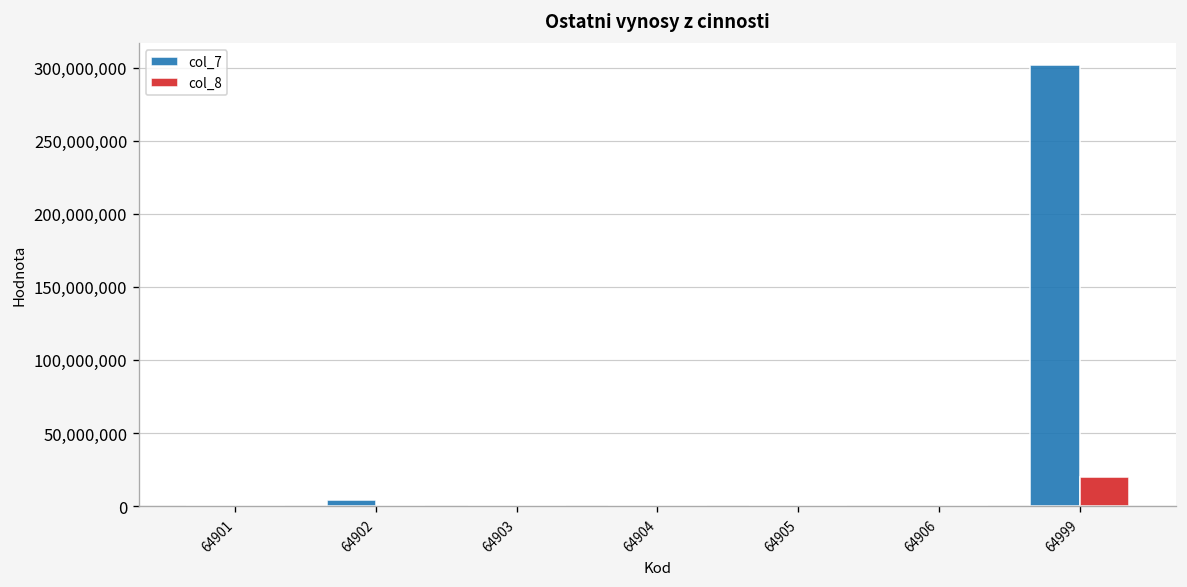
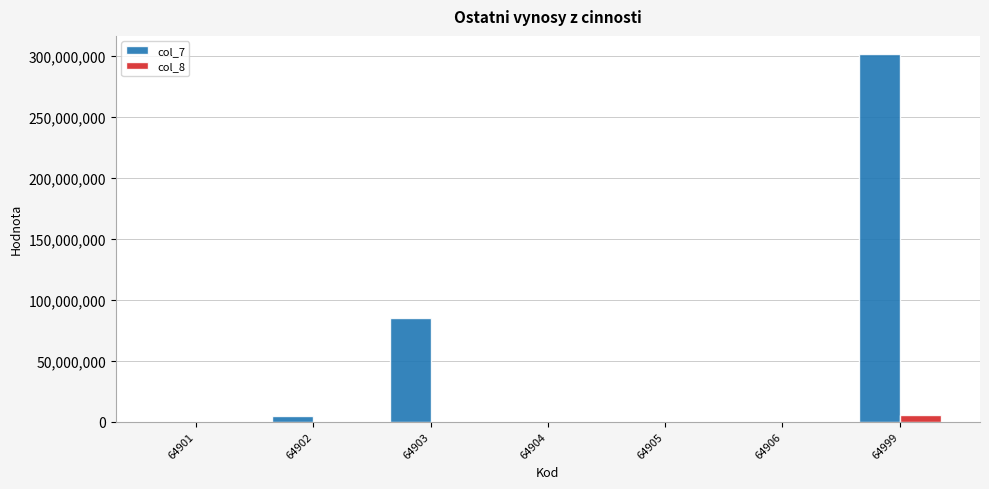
  {
    "col_7": {
      "64901": "0",
      "64902": "4,000,000",
-     "64903": "0",
+     "64903": "85,000,000",
      "64904": "0",
      "64905": "0",
      "64906": "0",
      "64999": "302,000,000"
    },
    "col_8": {
      "64901": "0",
      "64902": "0",
      "64903": "0",
      "64904": "0",
      "64905": "0",
      "64906": "0",
-     "64999": "20,000,000"
+     "64999": "6,000,000"
    }
  }
